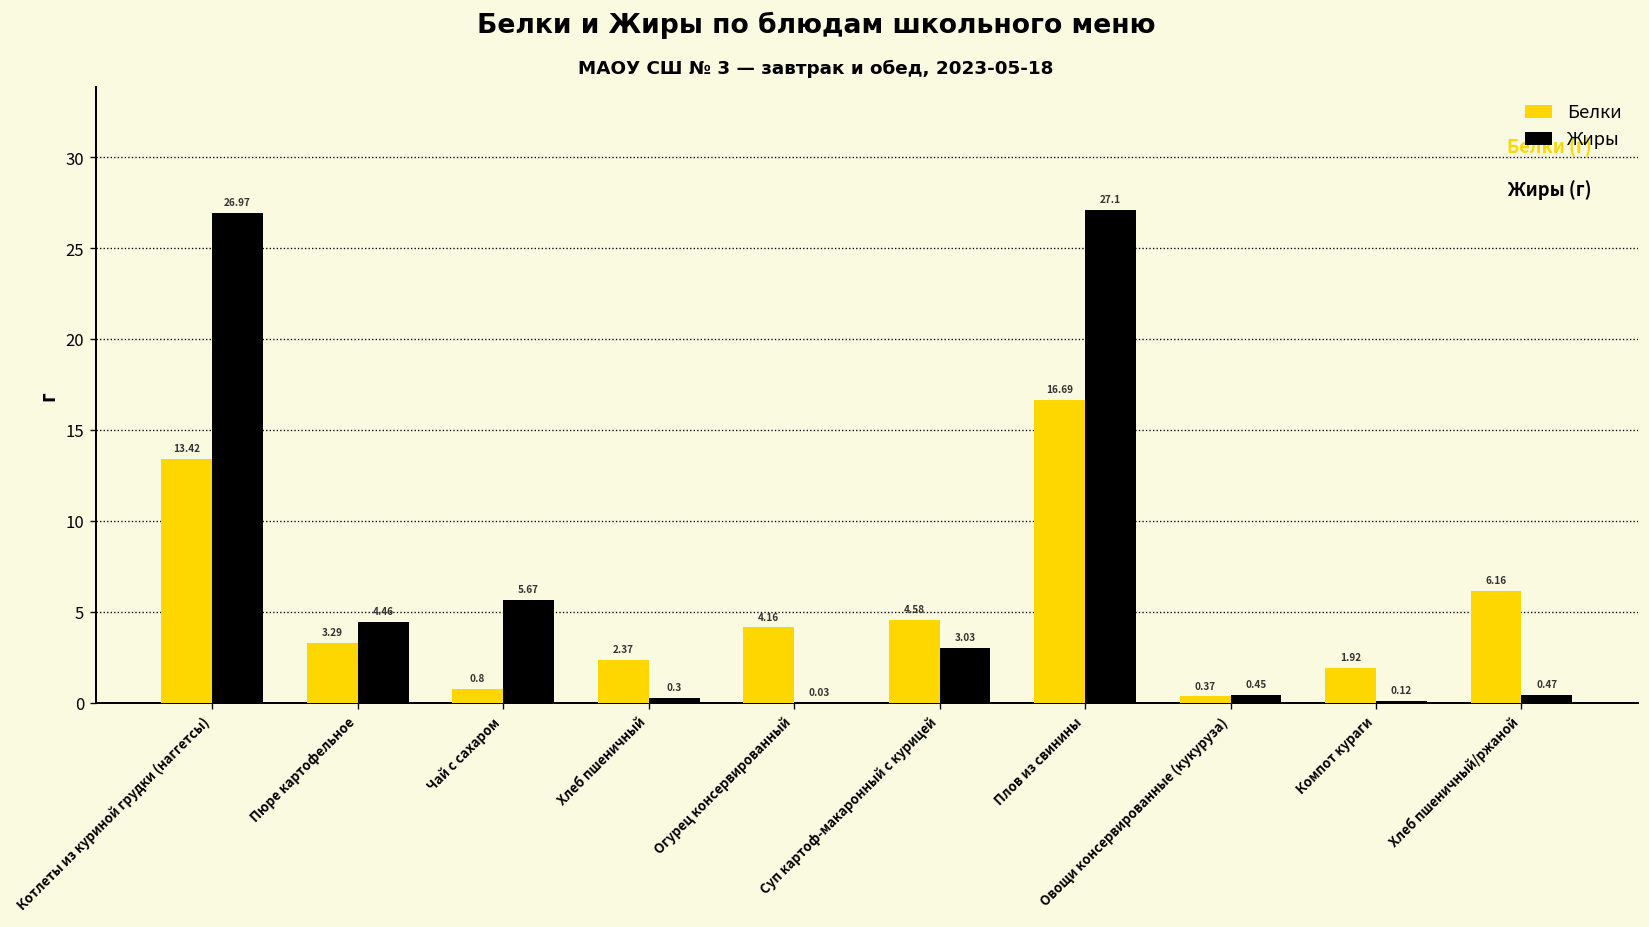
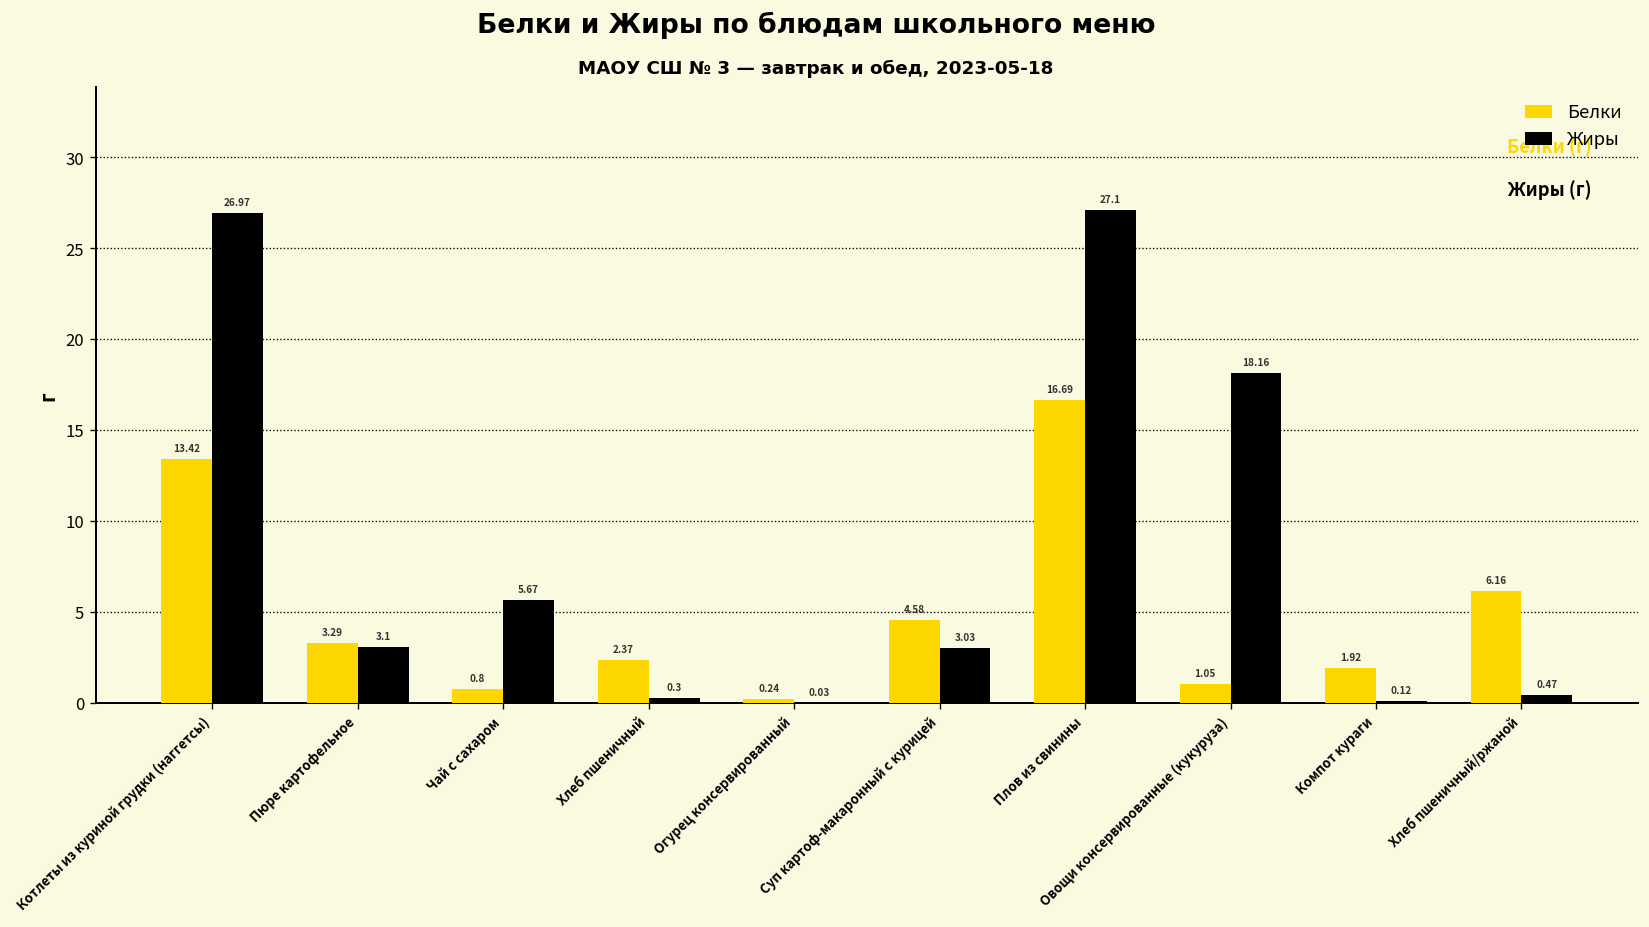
  {
    "Белки": {
      "Котлеты из куриной грудки (наггетсы)": 13.42,
      "Пюре картофельное": 3.29,
      "Чай с сахаром": 0.8,
      "Хлеб пшеничный": 2.37,
-     "Огурец консервированный": 4.16,
+     "Огурец консервированный": 0.24,
      "Суп картоф-макаронный с курицей": 4.58,
      "Плов из свинины": 16.69,
-     "Овощи консервированные (кукуруза)": 0.37,
+     "Овощи консервированные (кукуруза)": 1.05,
      "Компот кураги": 1.92,
      "Хлеб пшеничный/ржаной": 6.16
    },
    "Жиры": {
      "Котлеты из куриной грудки (наггетсы)": 26.97,
-     "Пюре картофельное": 4.46,
+     "Пюре картофельное": 3.1,
      "Чай с сахаром": 5.67,
      "Хлеб пшеничный": 0.3,
      "Огурец консервированный": 0.03,
      "Суп картоф-макаронный с курицей": 3.03,
      "Плов из свинины": 27.1,
-     "Овощи консервированные (кукуруза)": 0.45,
+     "Овощи консервированные (кукуруза)": 18.16,
      "Компот кураги": 0.12,
      "Хлеб пшеничный/ржаной": 0.47
    }
  }
